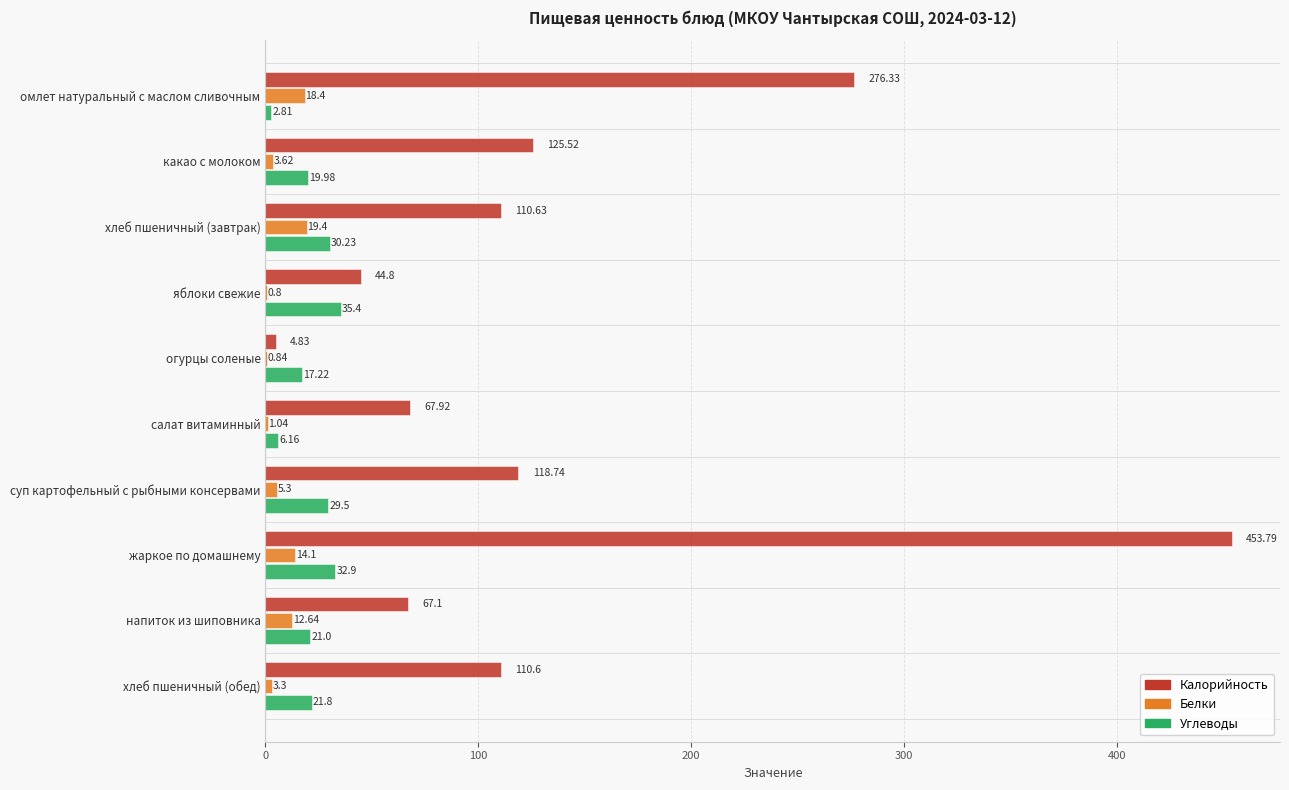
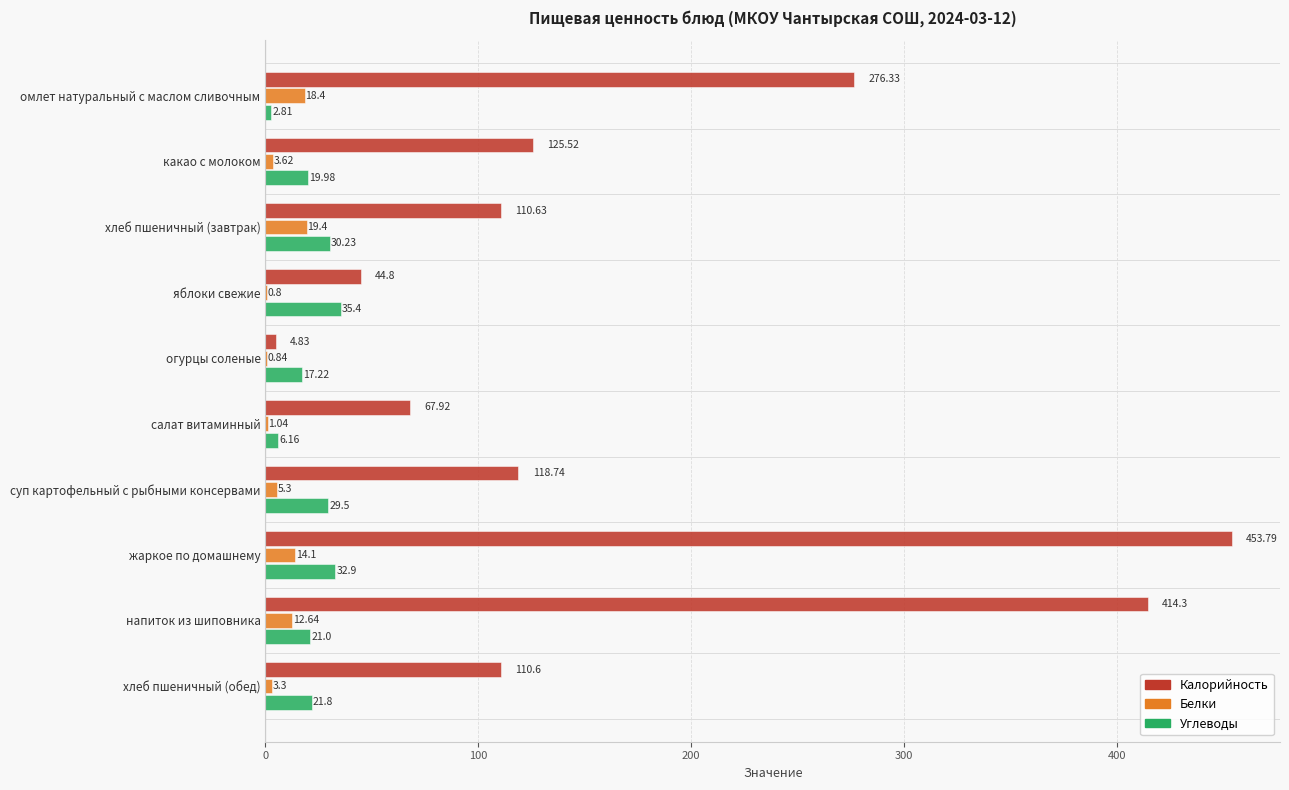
  {
    "Калорийность": {
      "омлет натуральный с маслом сливочным": 276.33,
      "какао с молоком": 125.52,
      "хлеб пшеничный (завтрак)": 110.63,
      "яблоки свежие": 44.8,
      "огурцы соленые": 4.83,
      "салат витаминный": 67.92,
      "суп картофельный с рыбными консервами": 118.74,
      "жаркое по домашнему": 453.79,
-     "напиток из шиповника": 67.1,
+     "напиток из шиповника": 414.3,
      "хлеб пшеничный (обед)": 110.6
    },
    "Белки": {
      "омлет натуральный с маслом сливочным": 18.4,
      "какао с молоком": 3.62,
      "хлеб пшеничный (завтрак)": 19.4,
      "яблоки свежие": 0.8,
      "огурцы соленые": 0.84,
      "салат витаминный": 1.04,
      "суп картофельный с рыбными консервами": 5.3,
      "жаркое по домашнему": 14.1,
      "напиток из шиповника": 12.64,
      "хлеб пшеничный (обед)": 3.3
    },
    "Углеводы": {
      "омлет натуральный с маслом сливочным": 2.81,
      "какао с молоком": 19.98,
      "хлеб пшеничный (завтрак)": 30.23,
      "яблоки свежие": 35.4,
      "огурцы соленые": 17.22,
      "салат витаминный": 6.16,
      "суп картофельный с рыбными консервами": 29.5,
      "жаркое по домашнему": 32.9,
      "напиток из шиповника": 21.0,
      "хлеб пшеничный (обед)": 21.8
    }
  }
